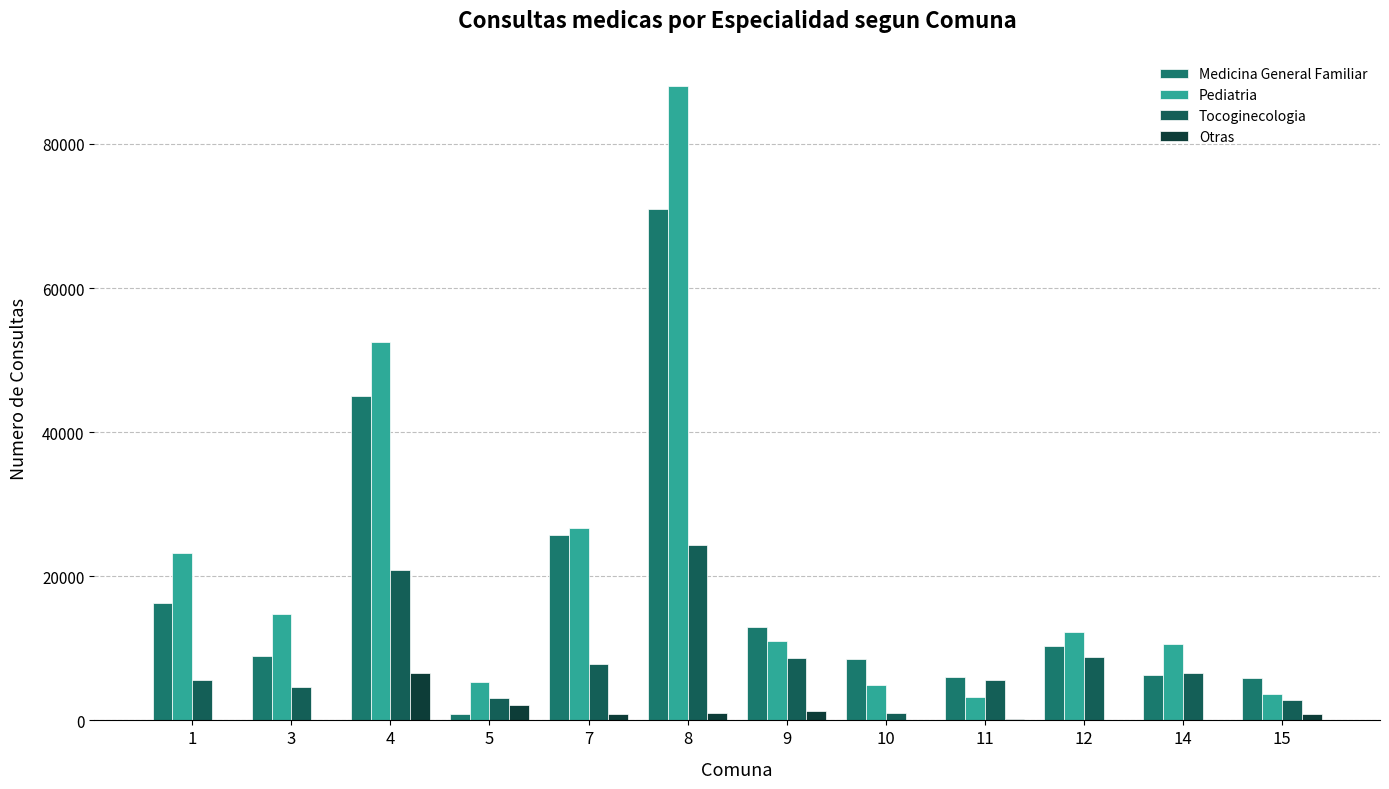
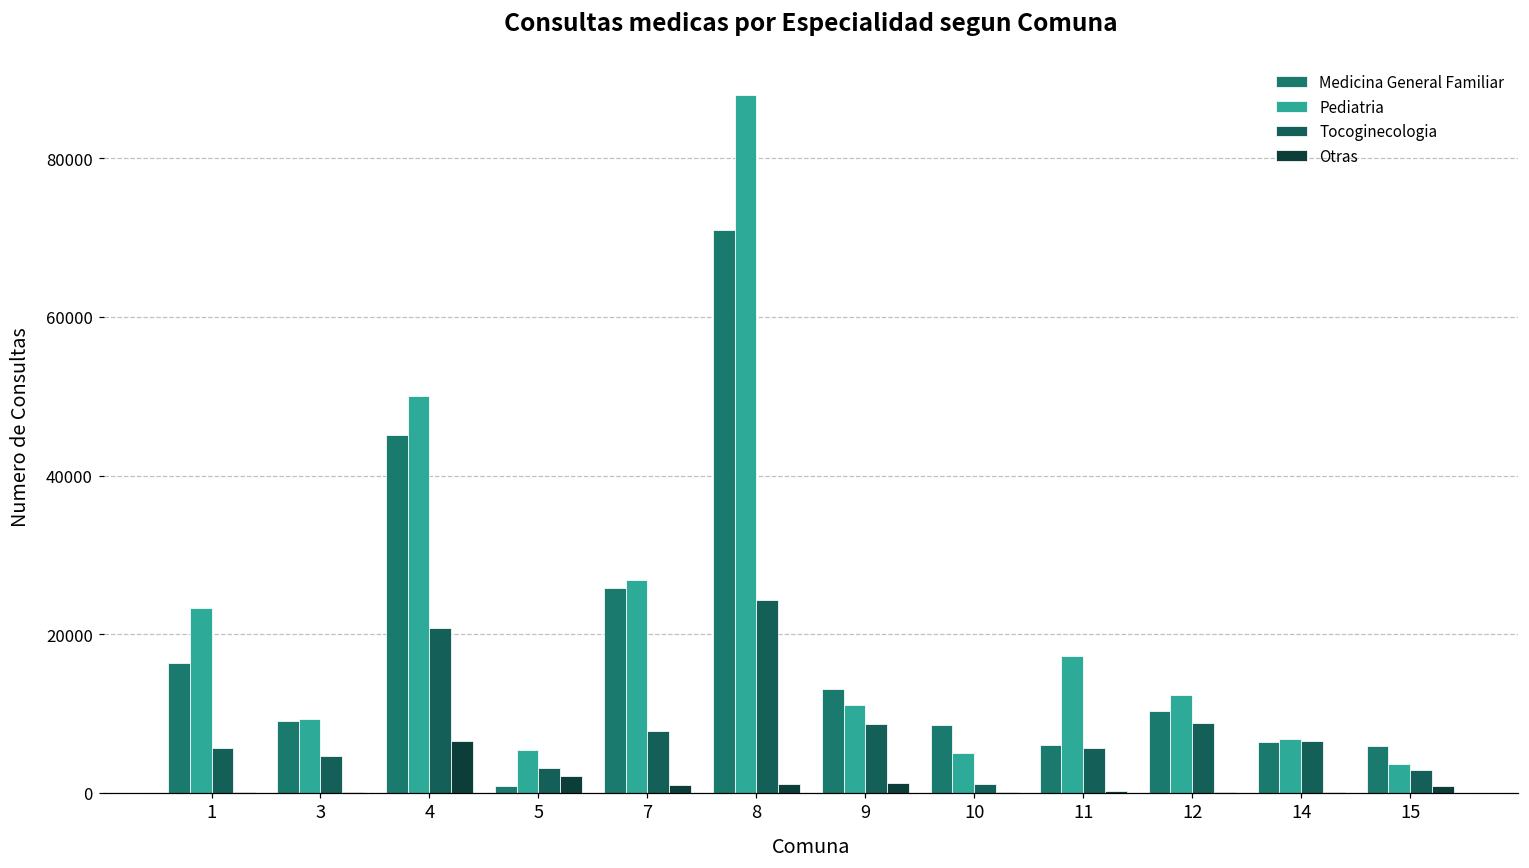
  {
    "Pediatria": {
      "1": 23000,
-     "3": 15000,
-     "4": 53000,
+     "3": 9000,
+     "4": 50000,
      "5": 5000,
      "7": 27000,
      "8": 88000,
      "9": 11000,
      "10": 5000,
-     "11": 3000,
+     "11": 17000,
      "12": 12000,
-     "14": 11000,
+     "14": 7000,
      "15": 4000
    }
  }
